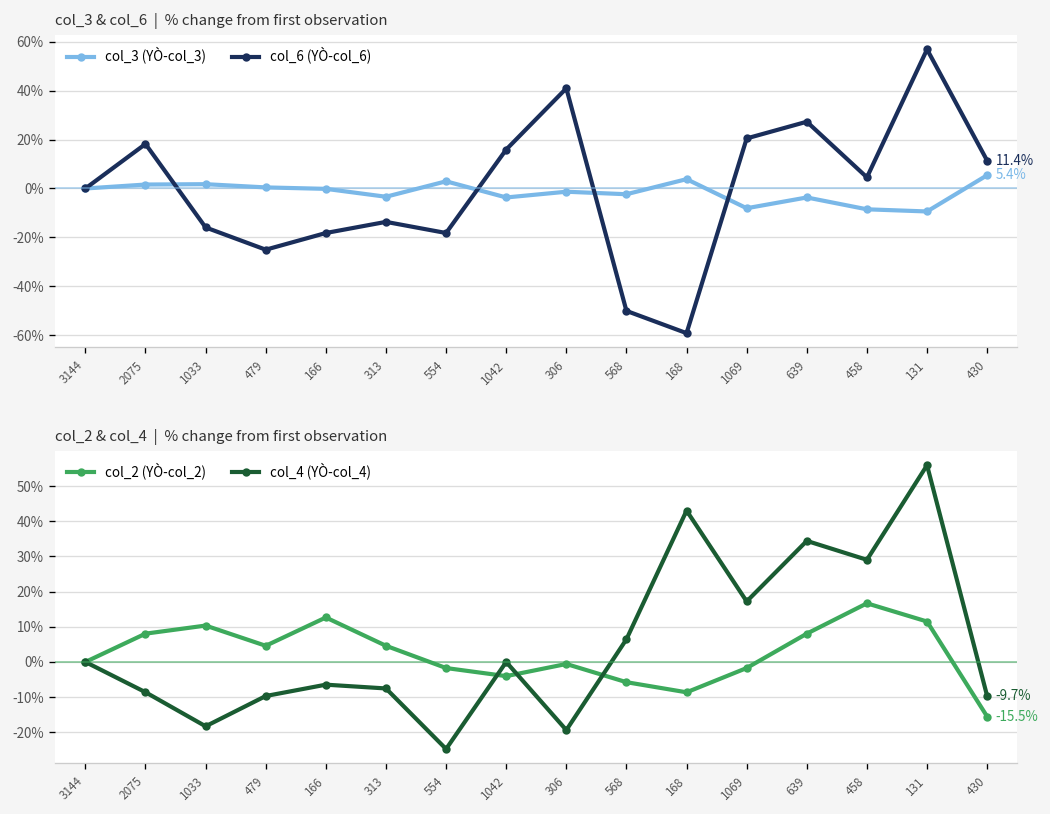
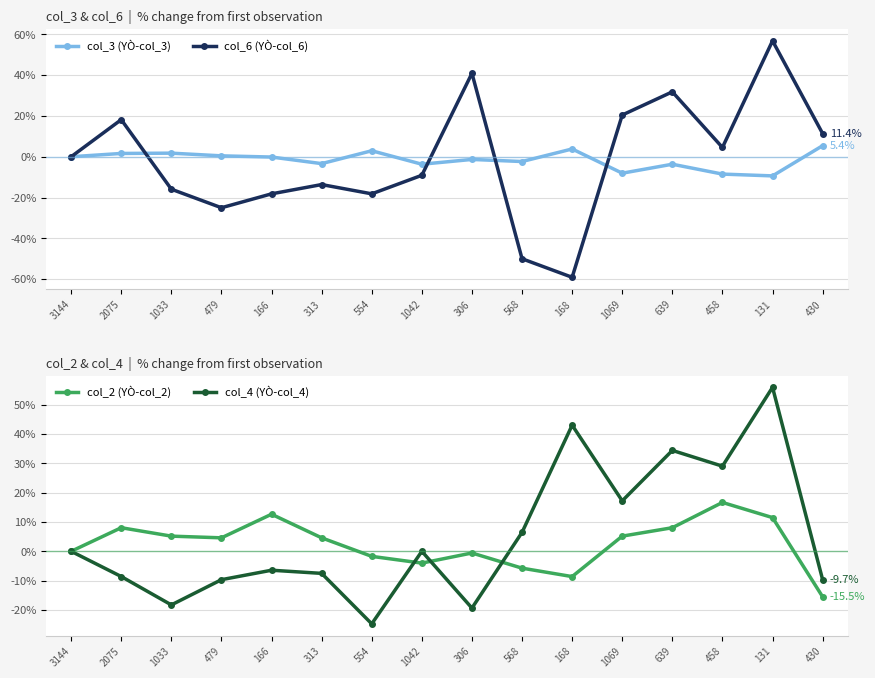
  {
    "col_3 & col_6 | % change from first observation": {
      "col_3 (YÒ-col_3)": {
        "430": "5.4%"
      },
      "col_6 (YÒ-col_6)": {
        "2075": "18%",
        "1033": "-16%",
        "479": "-25%",
        "166": "-18%",
        "313": "-14%",
        "554": "-18%",
-       "1042": "16%",
+       "1042": "-9%",
        "306": "41%",
        "568": "-50%",
        "168": "-59%",
        "1069": "20%",
-       "639": "27%",
+       "639": "32%",
        "458": "5%",
        "131": "57%"
      }
    },
    "col_2 & col_4 | % change from first observation": {
      "col_2 (YÒ-col_2)": {
        "2075": "8%",
-       "1033": "10%",
+       "1033": "5%",
        "479": "5%",
        "166": "13%",
        "313": "5%",
        "554": "-2%",
        "1042": "-4%",
        "306": "-1%",
        "568": "-6%",
        "168": "-9%",
-       "1069": "-2%",
+       "1069": "5%",
        "639": "8%",
        "458": "17%",
        "131": "11%"
      },
      "col_4 (YÒ-col_4)": {
        "430": "-9.7%"
      }
    }
  }
